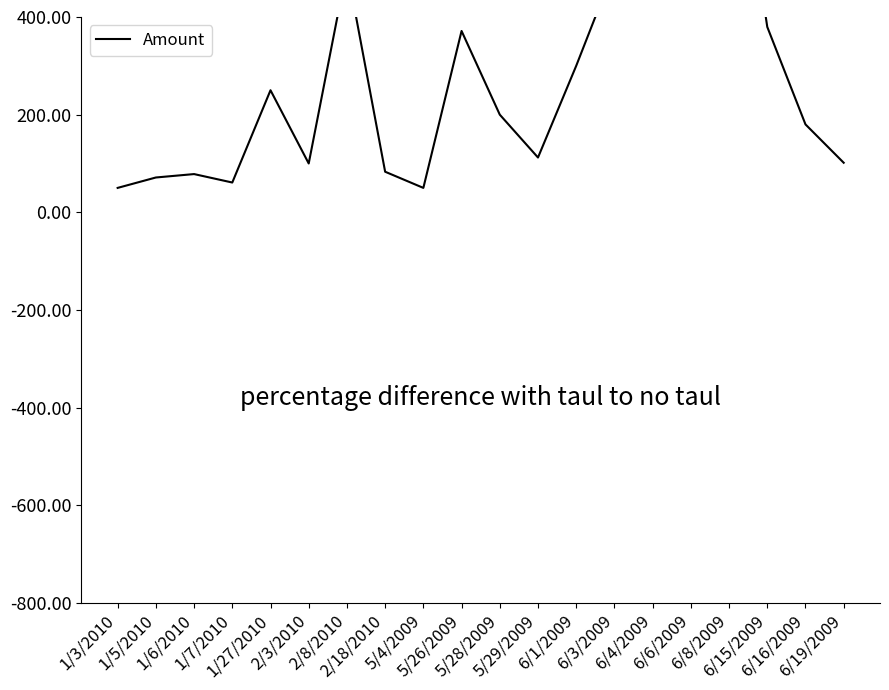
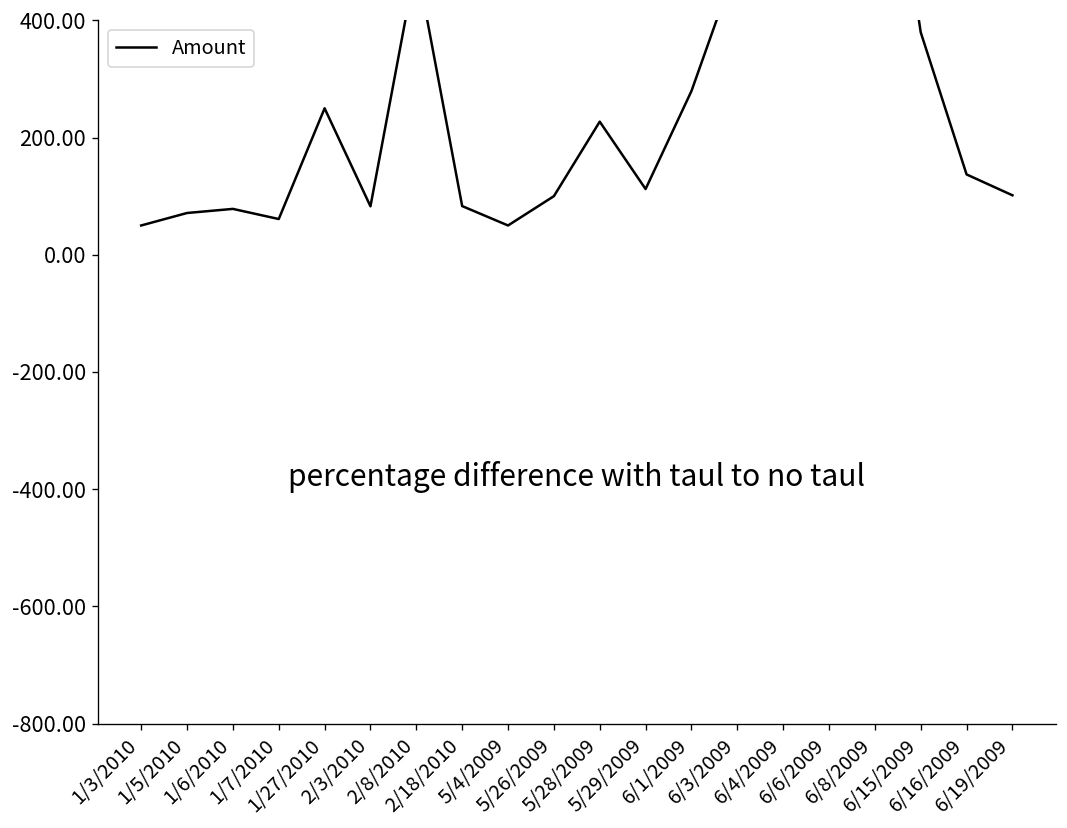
  {
    "1/3/2010": 50,
    "1/5/2010": 70,
    "1/6/2010": 80,
    "1/7/2010": 60,
    "1/27/2010": 250,
-   "2/3/2010": 100,
+   "2/3/2010": 80,
    "2/18/2010": 80,
    "5/4/2009": 50,
-   "5/26/2009": 370,
-   "5/28/2009": 200,
+   "5/26/2009": 100,
+   "5/28/2009": 230,
    "5/29/2009": 110,
-   "6/1/2009": 300,
+   "6/1/2009": 280,
    "6/15/2009": 380,
-   "6/16/2009": 180,
+   "6/16/2009": 140,
    "6/19/2009": 100
  }
